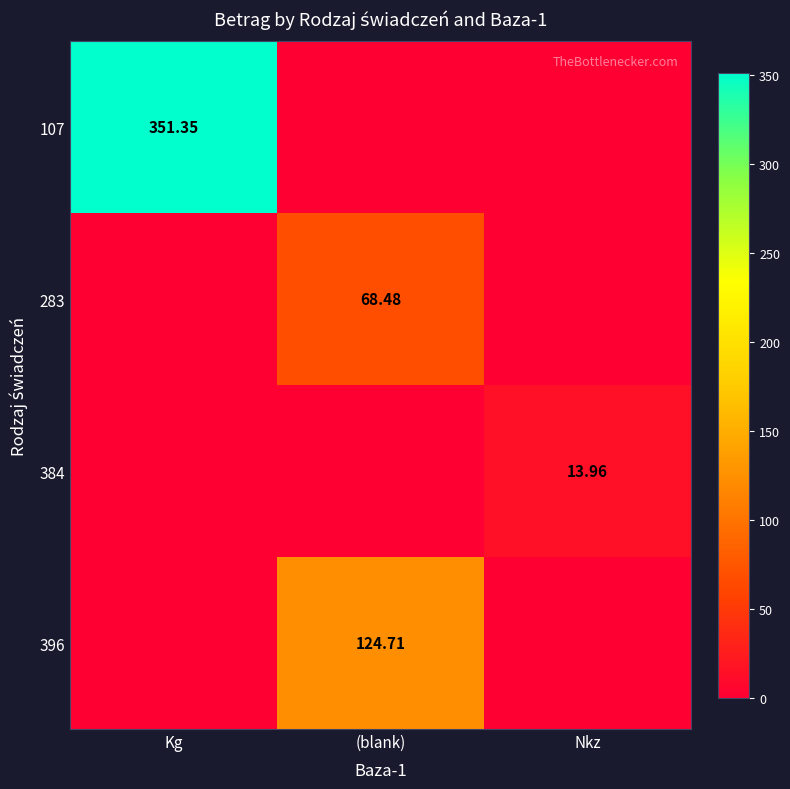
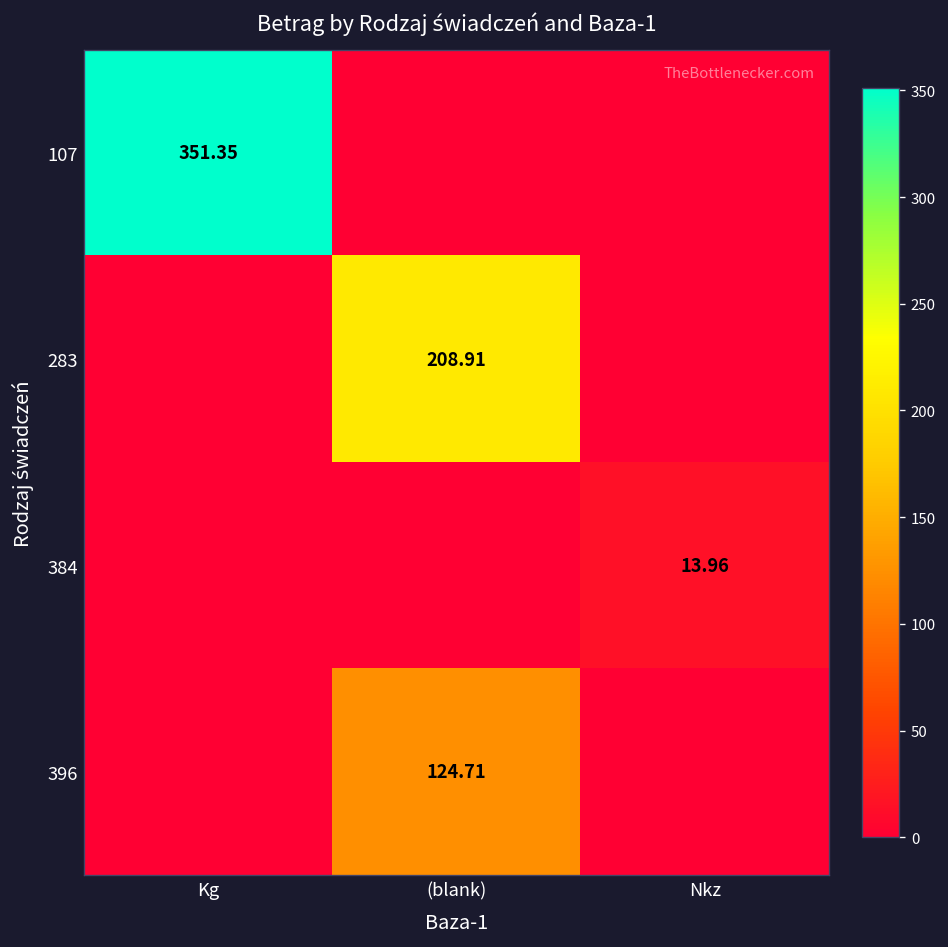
  {
    "107": {
      "Kg": 351.35
    },
    "283": {
-     "(blank)": 68.48
+     "(blank)": 208.91
    },
    "384": {
      "Nkz": 13.96
    },
    "396": {
      "(blank)": 124.71
    }
  }
